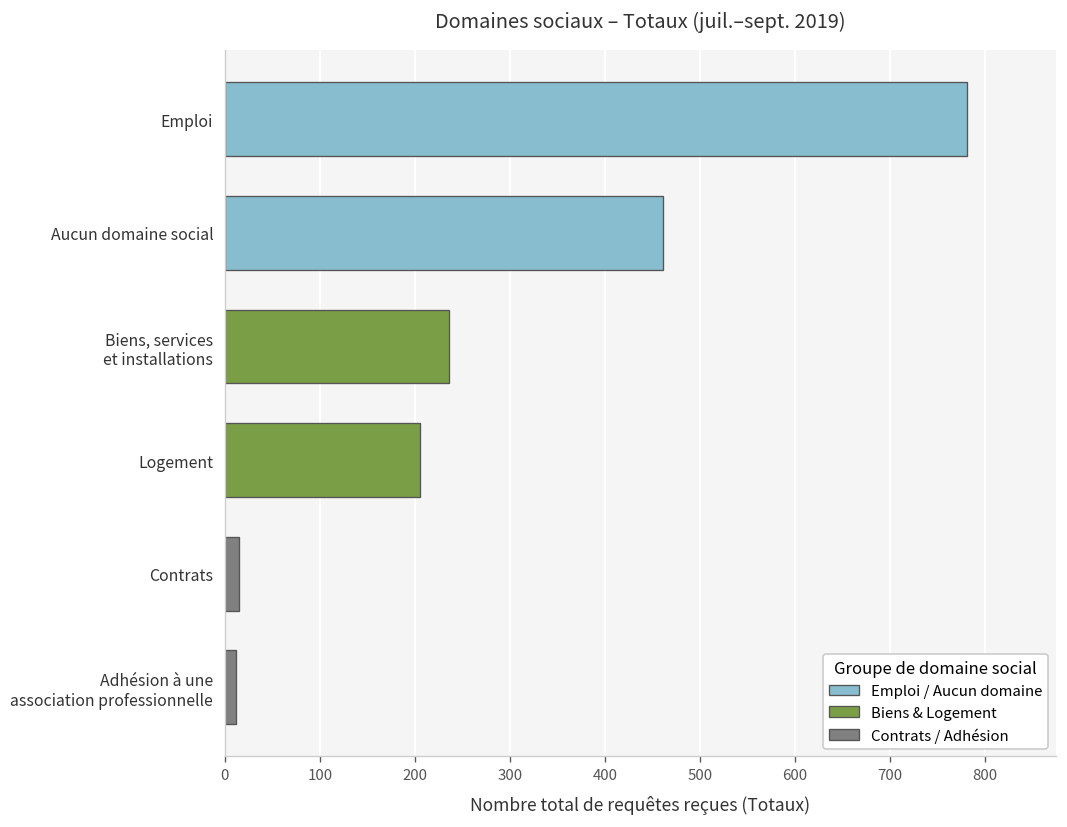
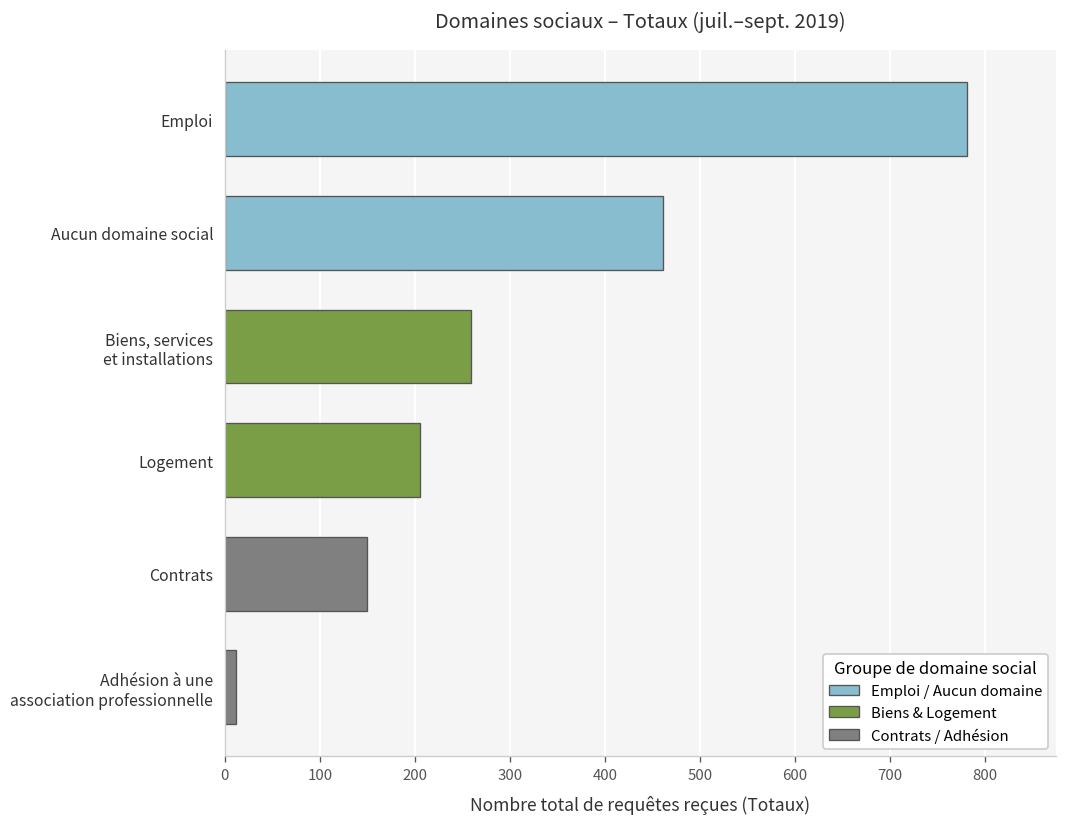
  {
    "Emploi": 780,
    "Aucun domaine social": 460,
-   "Biens, services et installations": 240,
+   "Biens, services et installations": 260,
    "Logement": 210,
-   "Contrats": 20,
+   "Contrats": 150,
    "Adhésion à une association professionnelle": 10
  }
